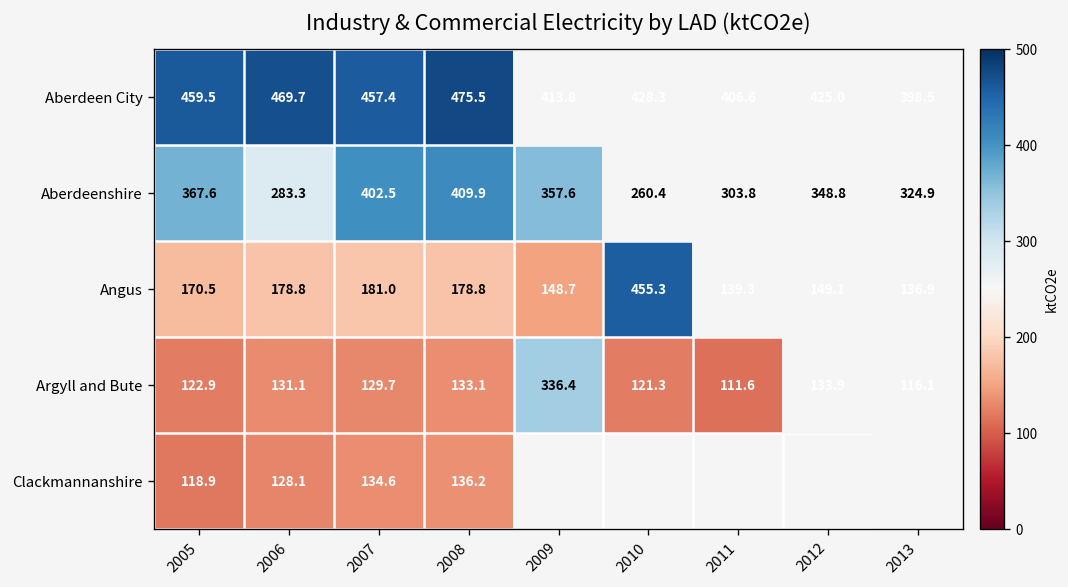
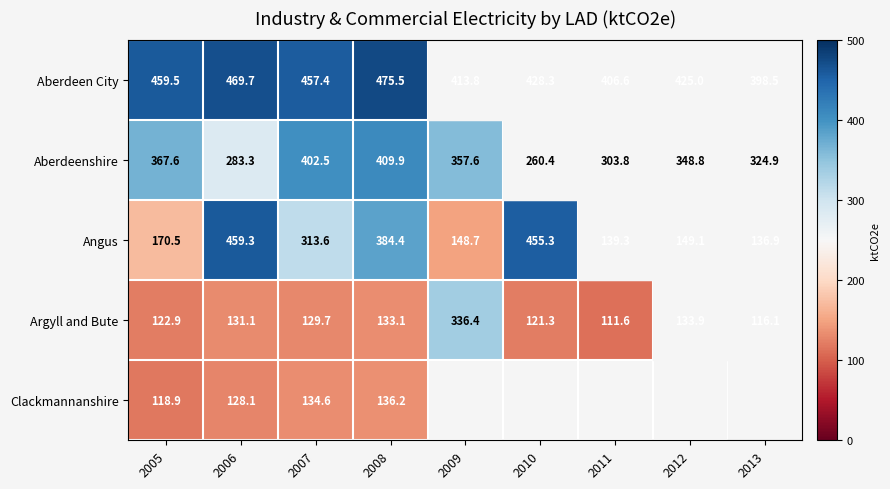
  {
    "Aberdeen City": {
      "2005": 459.5,
      "2006": 469.7,
      "2007": 457.4,
      "2008": 475.5
    },
    "Aberdeenshire": {
      "2005": 367.6,
      "2006": 283.3,
      "2007": 402.5,
      "2008": 409.9,
      "2009": 357.6
    },
    "Angus": {
      "2005": 170.5,
-     "2006": 178.8,
-     "2007": 181.0,
-     "2008": 178.8,
+     "2006": 459.3,
+     "2007": 313.6,
+     "2008": 384.4,
      "2009": 148.7,
      "2010": 455.3
    },
    "Argyll and Bute": {
      "2005": 122.9,
      "2006": 131.1,
      "2007": 129.7,
      "2008": 133.1,
      "2009": 336.4,
      "2010": 121.3,
      "2011": 111.6
    },
    "Clackmannanshire": {
      "2005": 118.9,
      "2006": 128.1,
      "2007": 134.6,
      "2008": 136.2
    }
  }
